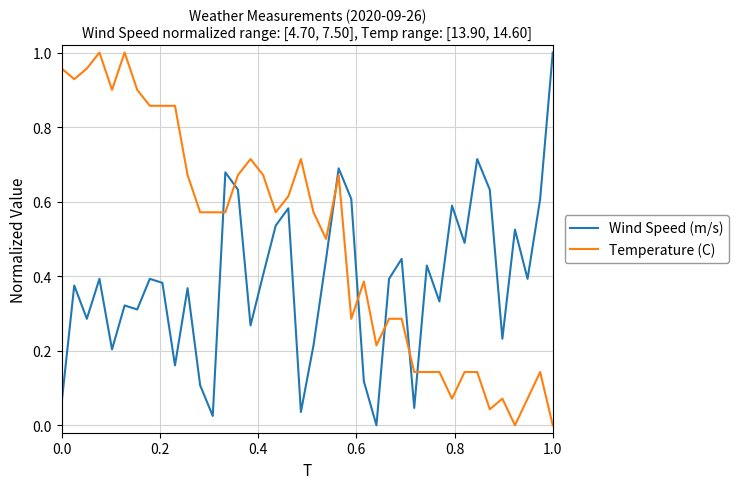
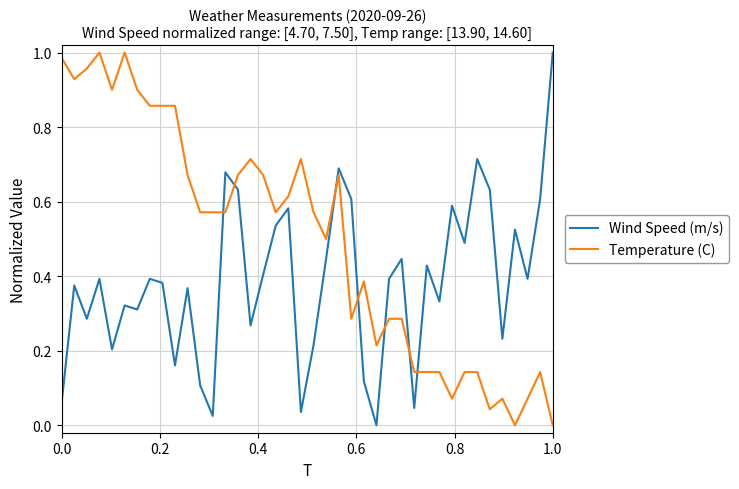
  {
    "Wind Speed (m/s)": {
      "0.0": 0.06,
      "1.0": 1.00
    },
    "Temperature (C)": {
-     "0.0": 0.96,
+     "0.0": 0.99,
      "1.0": 0.00
    }
  }
